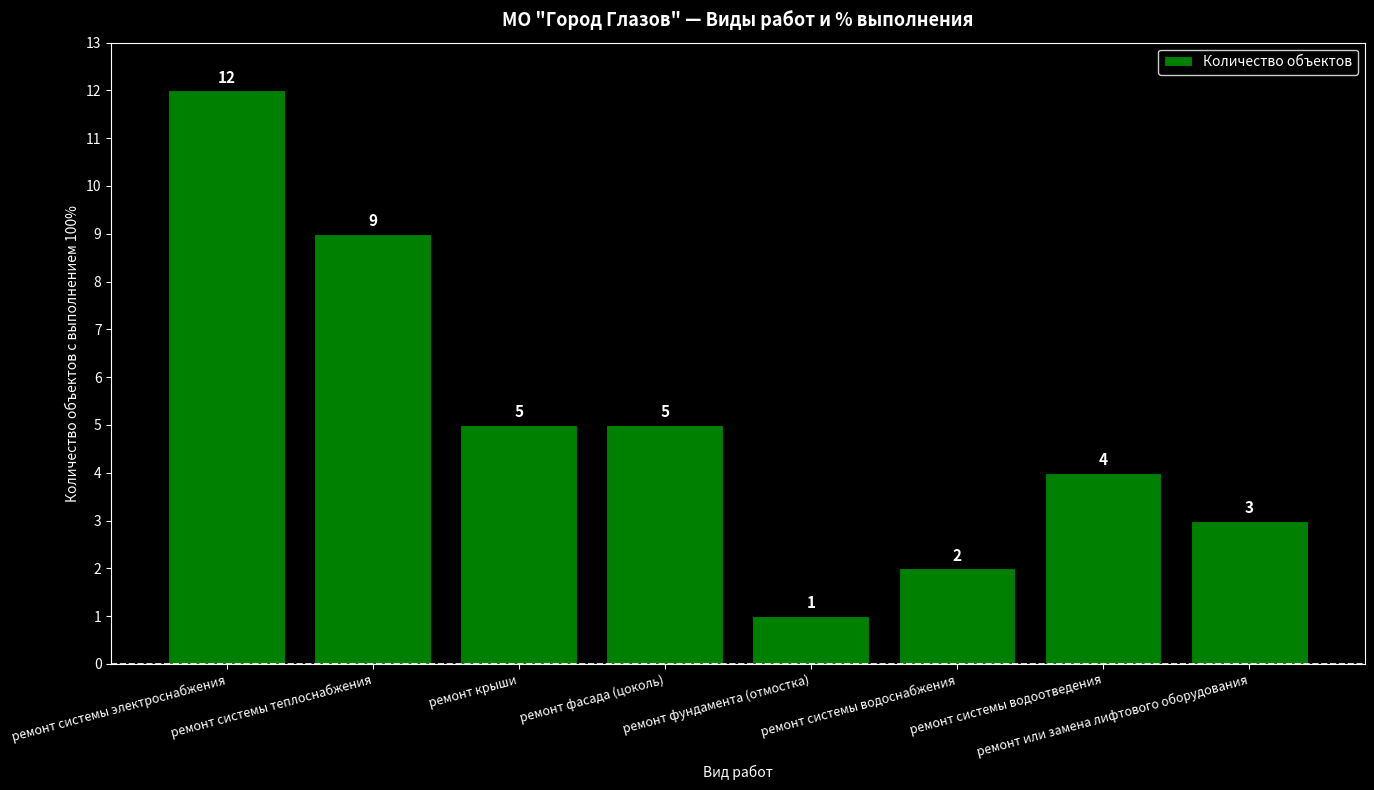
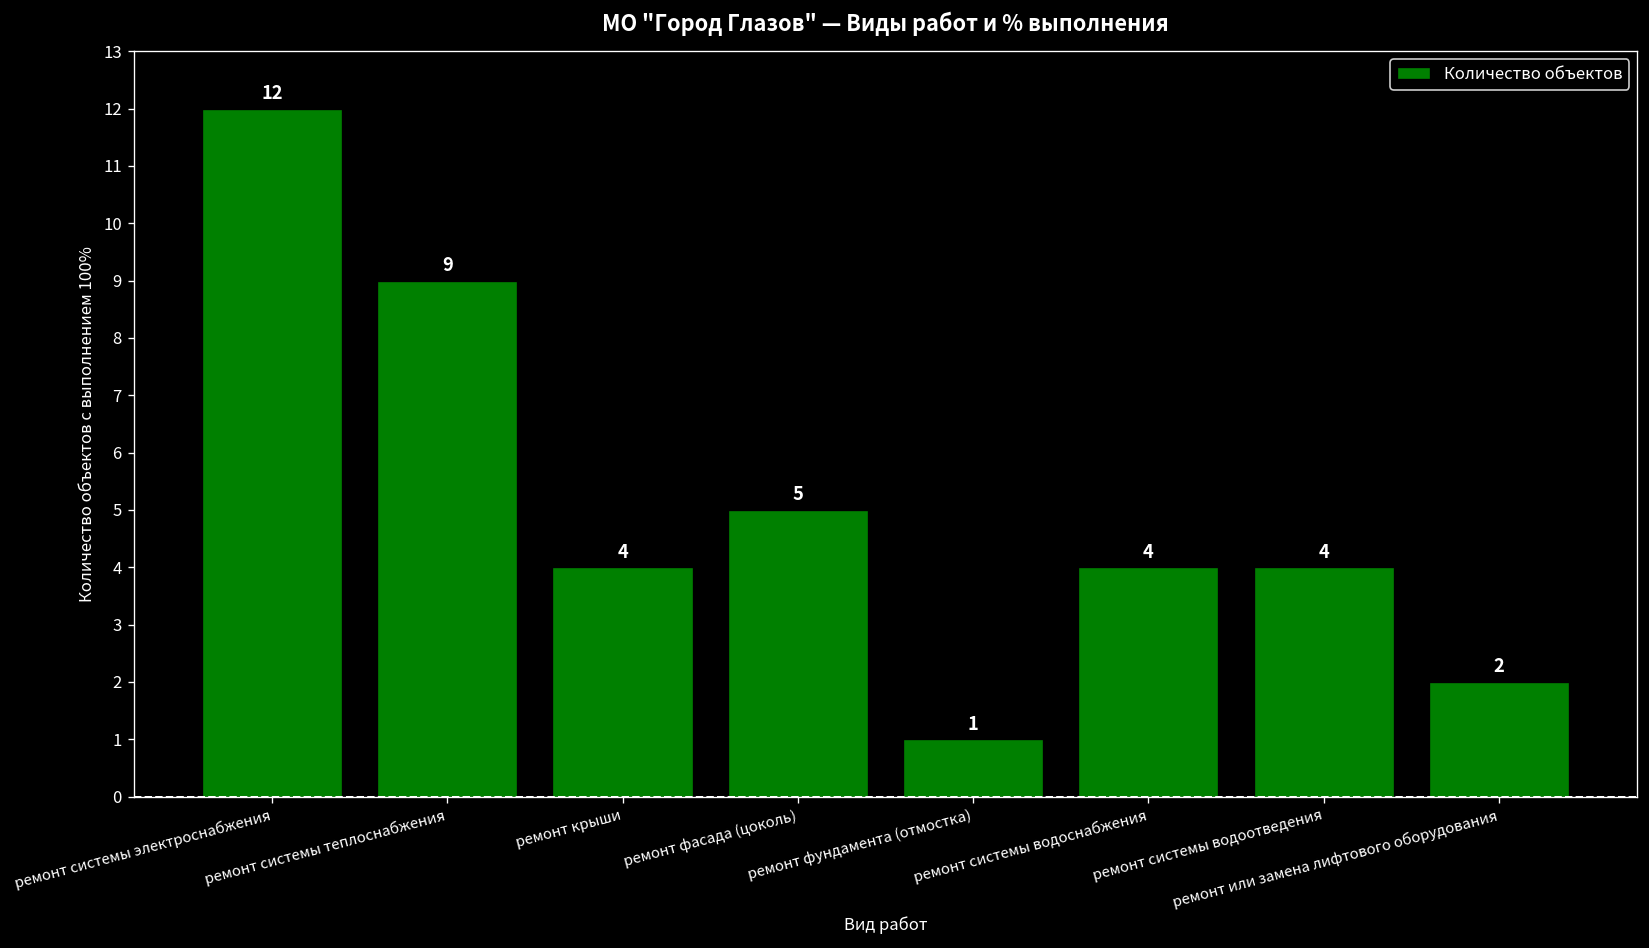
  {
    "ремонт системы электроснабжения": 12,
    "ремонт системы теплоснабжения": 9,
-   "ремонт крыши": 5,
+   "ремонт крыши": 4,
    "ремонт фасада (цоколь)": 5,
    "ремонт фундамента (отмостка)": 1,
-   "ремонт системы водоснабжения": 2,
+   "ремонт системы водоснабжения": 4,
    "ремонт системы водоотведения": 4,
-   "ремонт или замена лифтового оборудования": 3
+   "ремонт или замена лифтового оборудования": 2
  }
